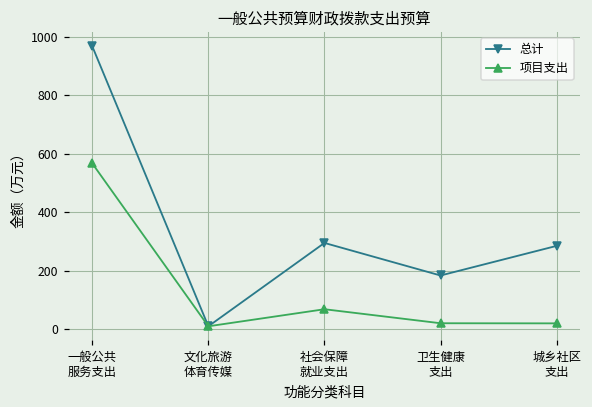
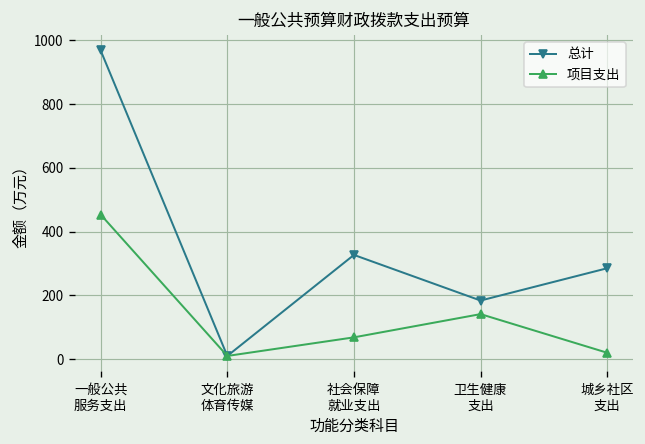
  {
    "总计": {
      "一般公共 服务支出": 970,
-     "社会保障 就业支出": 300,
+     "社会保障 就业支出": 330,
      "卫生健康 支出": 180,
      "城乡社区 支出": 290
    },
    "项目支出": {
-     "一般公共 服务支出": 570,
+     "一般公共 服务支出": 450,
      "社会保障 就业支出": 70,
-     "卫生健康 支出": 20,
+     "卫生健康 支出": 140,
      "城乡社区 支出": 20
    }
  }
